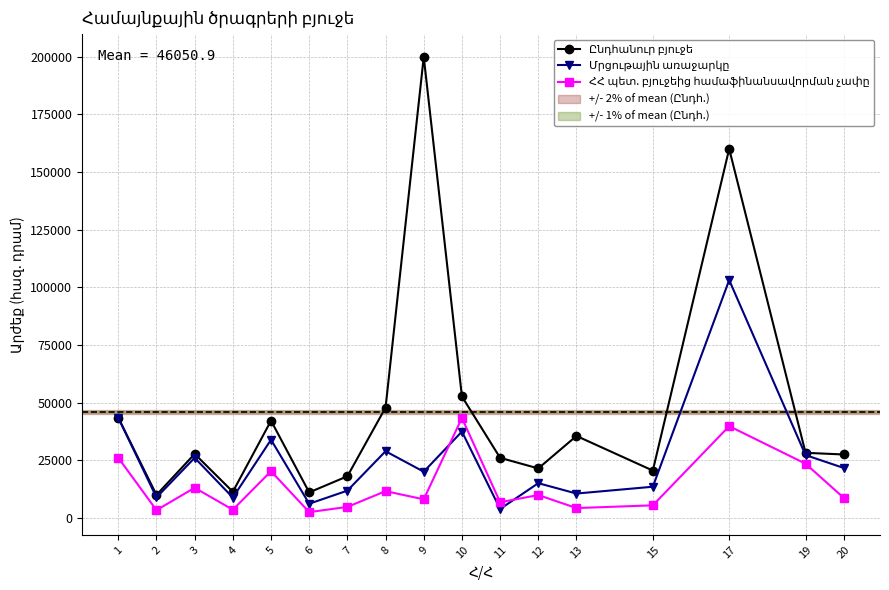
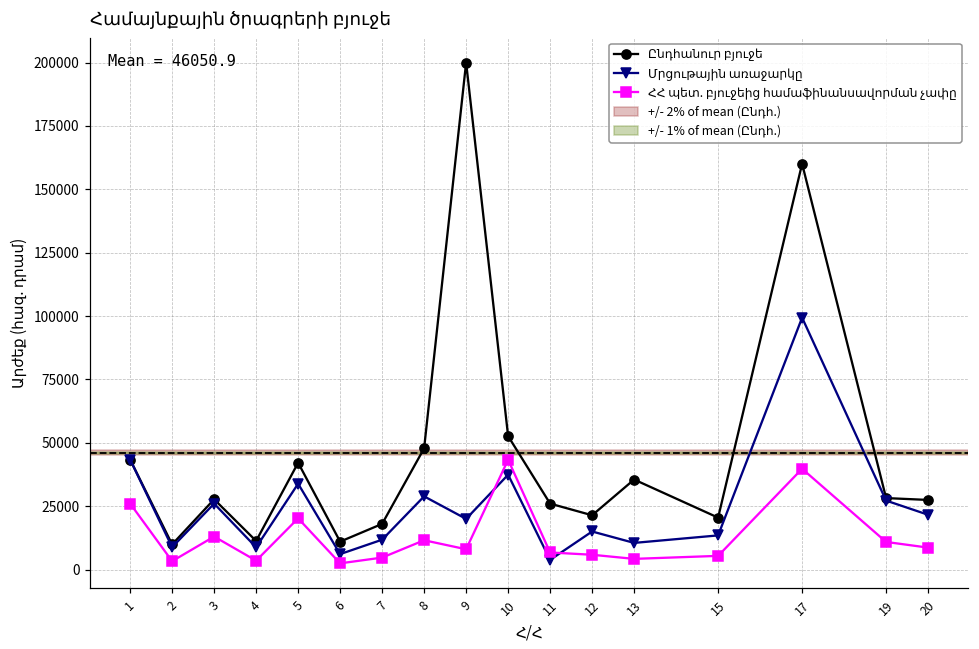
  {
    "Ընդհանուր բյուջե": {
      "2": 10000,
      "3": 28000,
      "4": 11000,
      "5": 42000,
      "6": 11000,
      "7": 18000,
      "8": 48000,
      "9": 200000,
      "10": 53000,
      "11": 26000,
      "12": 21000,
      "13": 35000,
      "15": 20000,
      "17": 160000,
      "20": 27000
    },
    "Մրցութային առաջարկը": {
      "2": 9000,
      "3": 26000,
      "4": 9000,
      "5": 34000,
      "6": 6000,
      "7": 12000,
      "8": 29000,
      "9": 20000,
      "10": 37000,
      "11": 4000,
      "12": 15000,
      "13": 11000,
      "15": 13000,
-     "17": 103000,
+     "17": 99000,
      "20": 22000
    },
    "ՀՀ պետ. բյուջեից համաֆինանսավորման չափը": {
      "1": 26000,
      "2": 3000,
      "3": 13000,
      "4": 3000,
      "5": 20000,
      "6": 2000,
      "7": 5000,
      "8": 12000,
      "9": 8000,
      "10": 43000,
      "11": 7000,
-     "12": 10000,
+     "12": 6000,
      "13": 4000,
      "15": 5000,
      "17": 40000,
-     "19": 23000,
+     "19": 11000,
      "20": 9000
    }
  }
